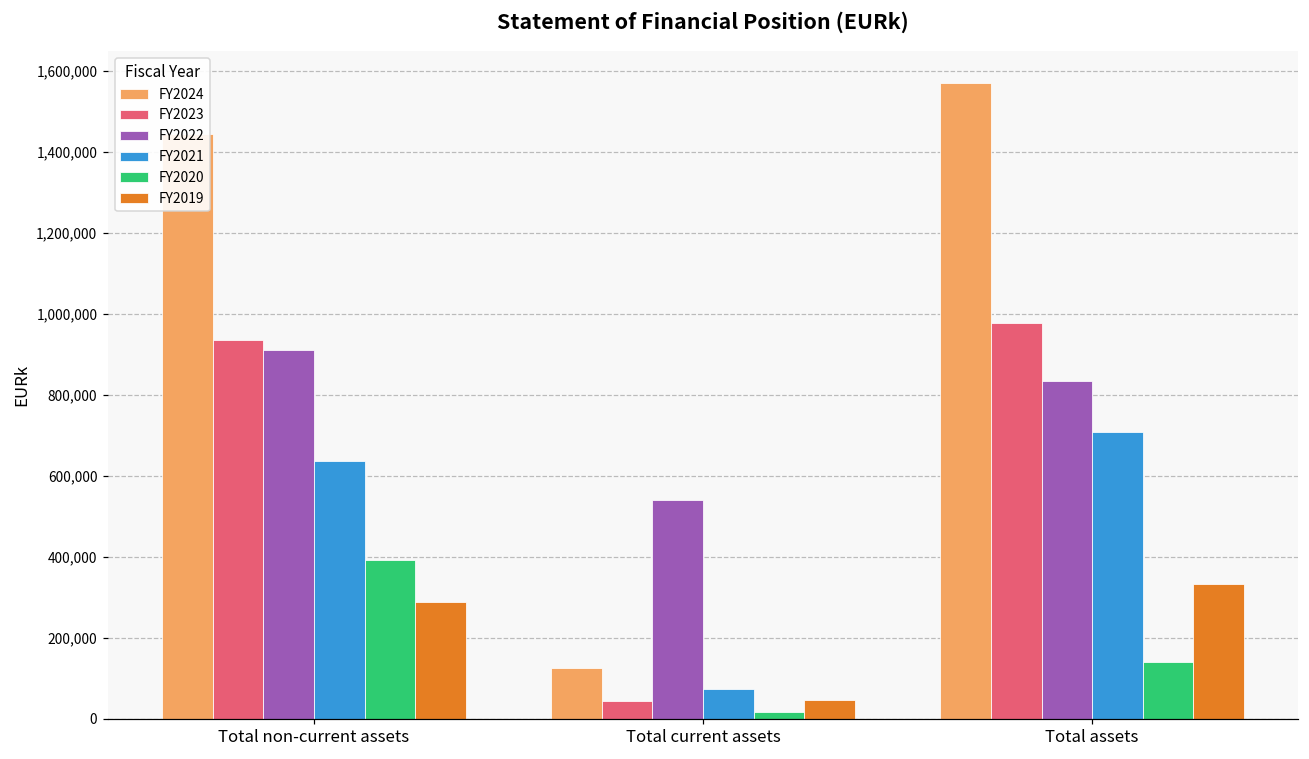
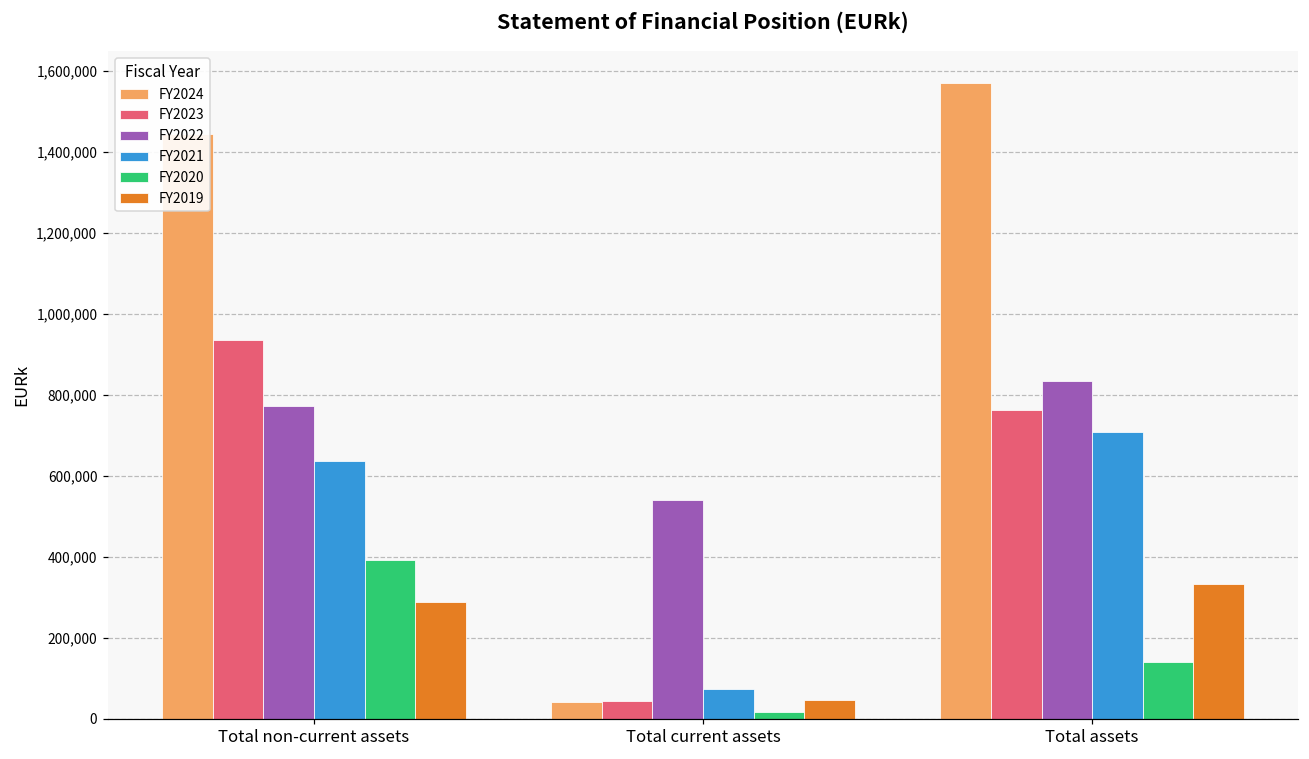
  {
    "FY2024": {
-     "Total current assets": "130,000",
+     "Total current assets": "40,000",
      "Total assets": "1,570,000"
    },
    "FY2023": {
      "Total non-current assets": "930,000",
      "Total current assets": "40,000",
-     "Total assets": "980,000"
+     "Total assets": "760,000"
    },
    "FY2022": {
-     "Total non-current assets": "910,000",
+     "Total non-current assets": "770,000",
      "Total current assets": "540,000",
      "Total assets": "830,000"
    },
    "FY2021": {
      "Total non-current assets": "640,000",
      "Total current assets": "70,000",
      "Total assets": "710,000"
    },
    "FY2020": {
      "Total non-current assets": "390,000",
      "Total current assets": "20,000",
      "Total assets": "140,000"
    },
    "FY2019": {
      "Total non-current assets": "290,000",
      "Total current assets": "50,000",
      "Total assets": "330,000"
    }
  }
